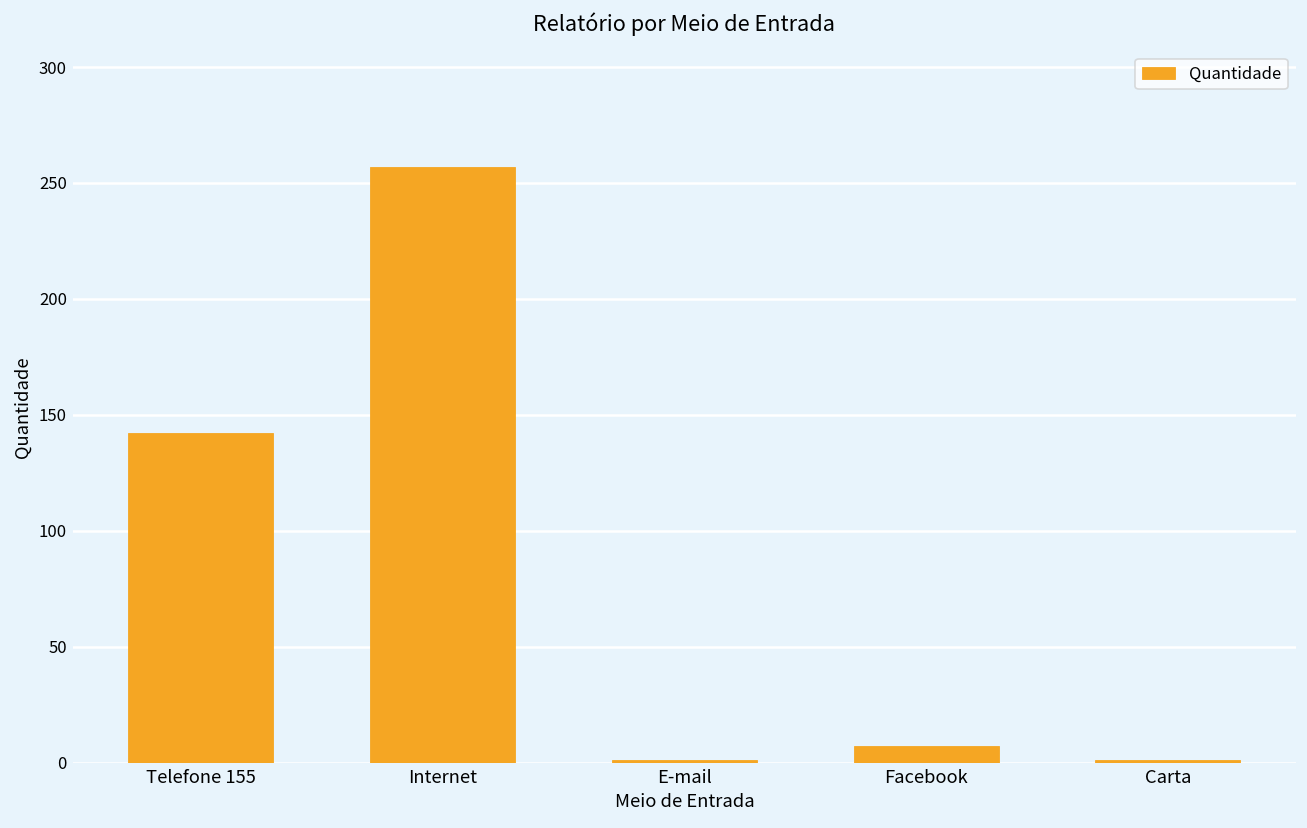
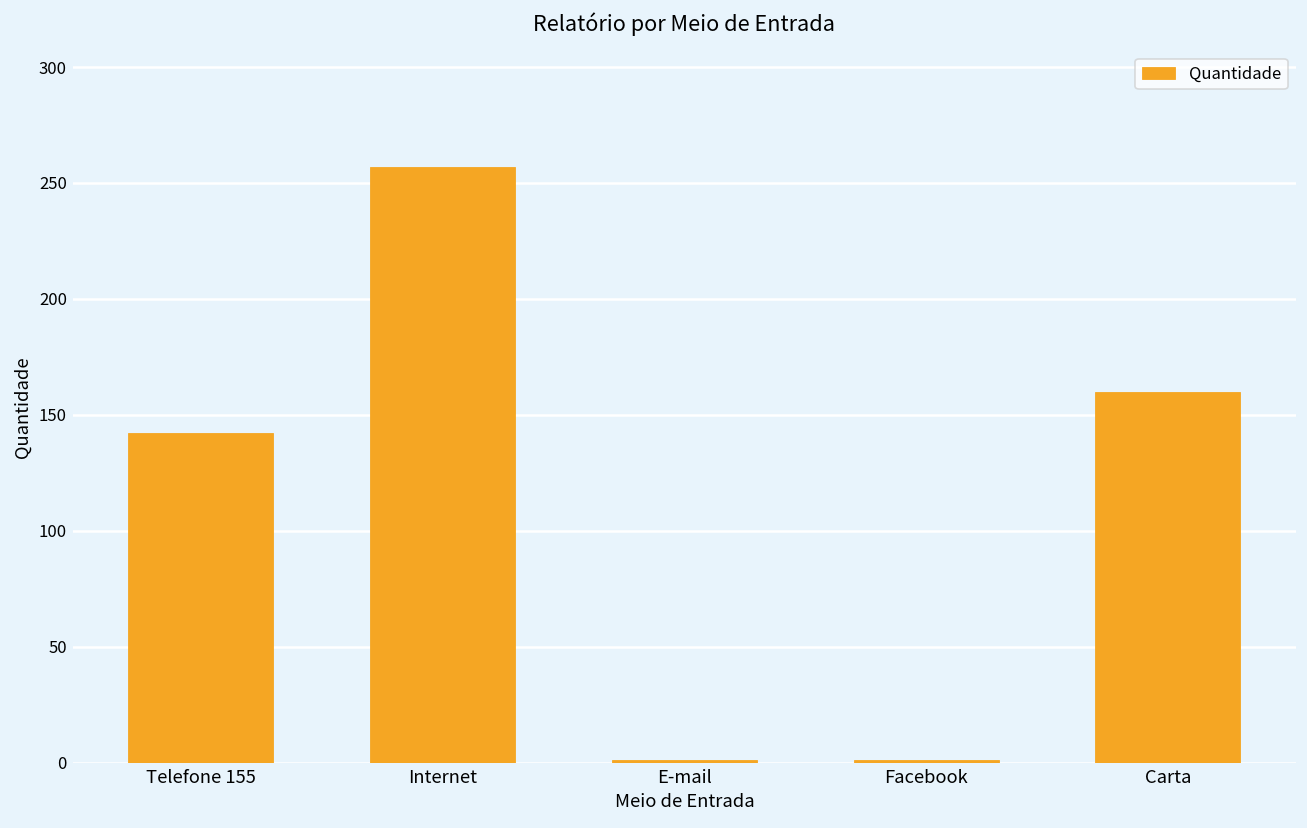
  {
    "Telefone 155": 142,
    "Internet": 257,
-   "Facebook": 7,
-   "Carta": 1
+   "Facebook": 1,
+   "Carta": 160
  }
